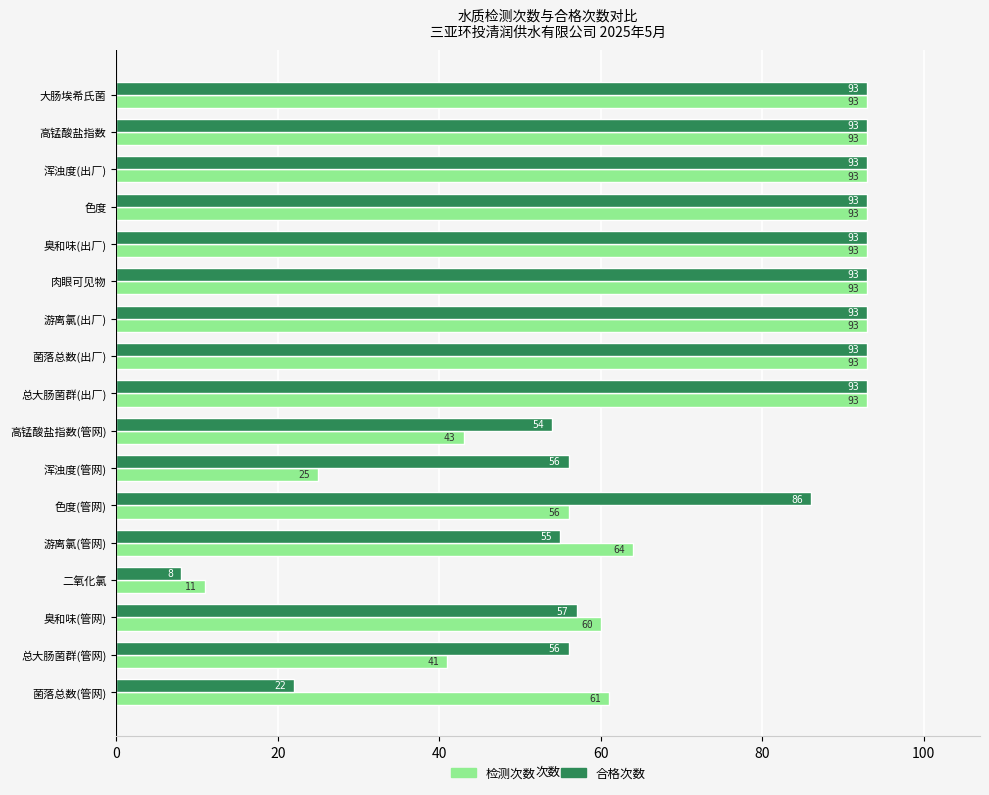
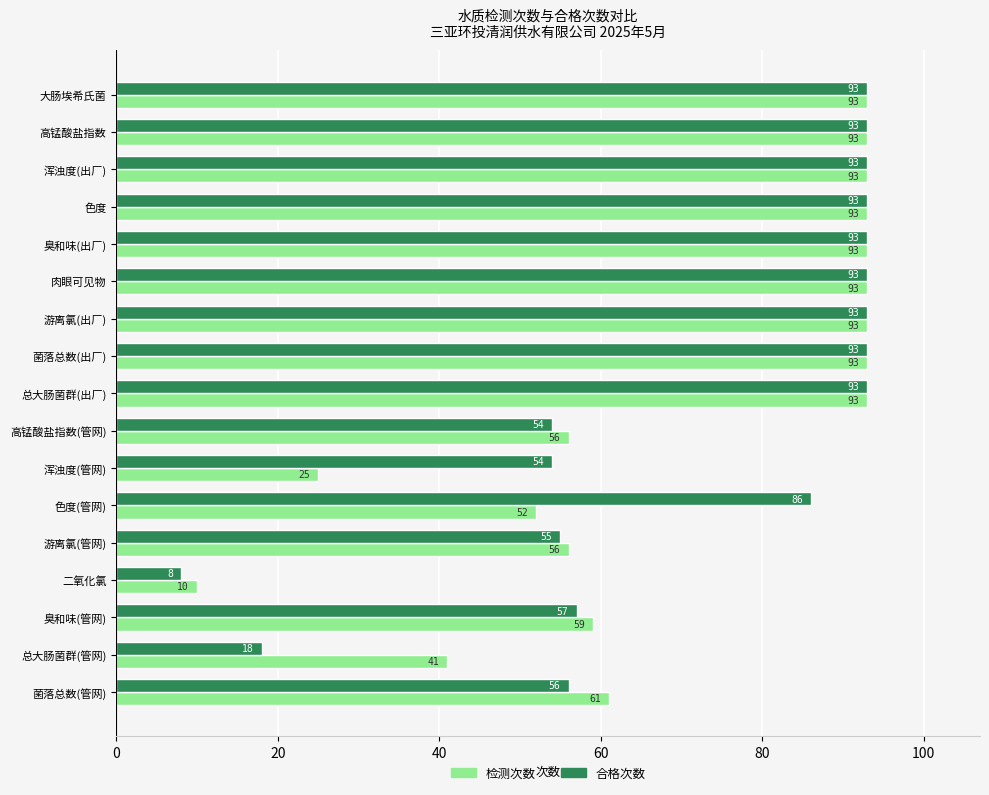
  {
    "检测次数": {
      "大肠埃希氏菌": 93,
      "高锰酸盐指数": 93,
      "浑浊度(出厂)": 93,
      "色度": 93,
      "臭和味(出厂)": 93,
      "肉眼可见物": 93,
      "游离氯(出厂)": 93,
      "菌落总数(出厂)": 93,
      "总大肠菌群(出厂)": 93,
-     "高锰酸盐指数(管网)": 43,
+     "高锰酸盐指数(管网)": 56,
      "浑浊度(管网)": 25,
-     "色度(管网)": 56,
-     "游离氯(管网)": 64,
-     "二氧化氯": 11,
-     "臭和味(管网)": 60,
+     "色度(管网)": 52,
+     "游离氯(管网)": 56,
+     "二氧化氯": 10,
+     "臭和味(管网)": 59,
      "总大肠菌群(管网)": 41,
      "菌落总数(管网)": 61
    },
    "合格次数": {
      "大肠埃希氏菌": 93,
      "高锰酸盐指数": 93,
      "浑浊度(出厂)": 93,
      "色度": 93,
      "臭和味(出厂)": 93,
      "肉眼可见物": 93,
      "游离氯(出厂)": 93,
      "菌落总数(出厂)": 93,
      "总大肠菌群(出厂)": 93,
      "高锰酸盐指数(管网)": 54,
-     "浑浊度(管网)": 56,
+     "浑浊度(管网)": 54,
      "色度(管网)": 86,
      "游离氯(管网)": 55,
      "二氧化氯": 8,
      "臭和味(管网)": 57,
-     "总大肠菌群(管网)": 56,
-     "菌落总数(管网)": 22
+     "总大肠菌群(管网)": 18,
+     "菌落总数(管网)": 56
    }
  }
